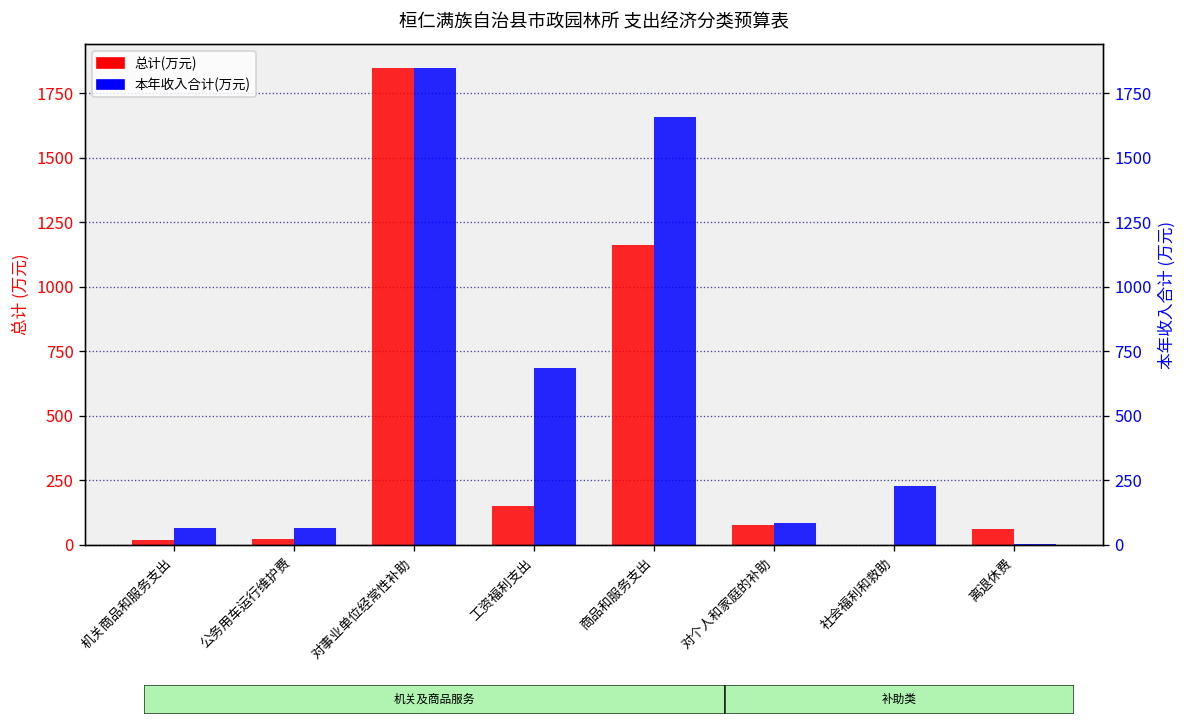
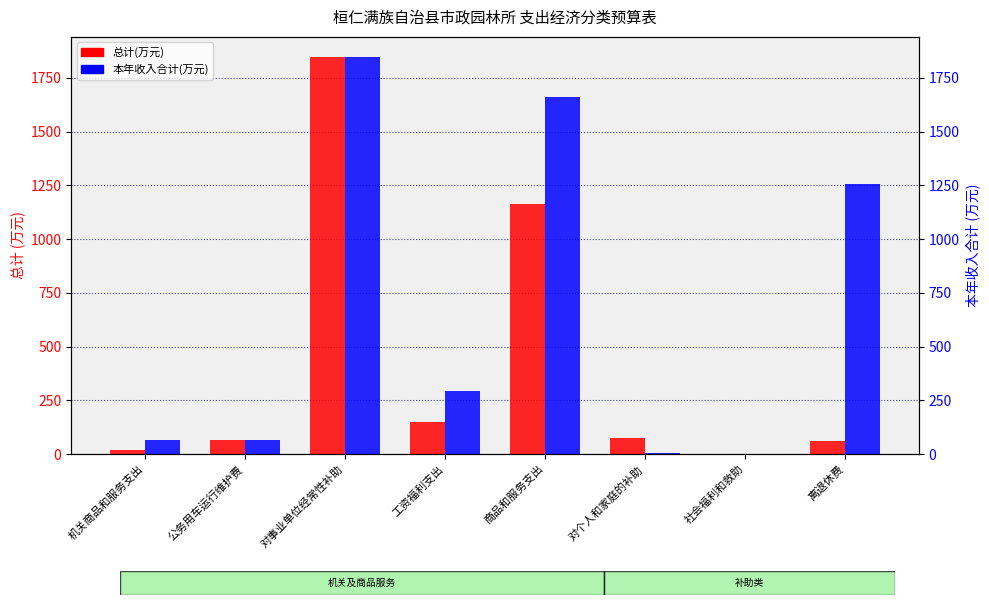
  {
    "总计(万元)": {
      "机关商品和服务支出": 20,
-     "公务用车运行维护费": 20,
+     "公务用车运行维护费": 60,
      "对事业单位经常性补助": 1850,
      "工资福利支出": 150,
      "商品和服务支出": 1160,
      "对个人和家庭的补助": 80,
      "离退休费": 60
    },
    "本年收入合计(万元)": {
      "机关商品和服务支出": 60,
      "公务用车运行维护费": 60,
      "对事业单位经常性补助": 1850,
-     "工资福利支出": 680,
+     "工资福利支出": 290,
      "商品和服务支出": 1660,
-     "对个人和家庭的补助": 90,
-     "社会福利和救助": 230,
-     "离退休费": 0
+     "对个人和家庭的补助": 0,
+     "社会福利和救助": 0,
+     "离退休费": 1250
    }
  }
